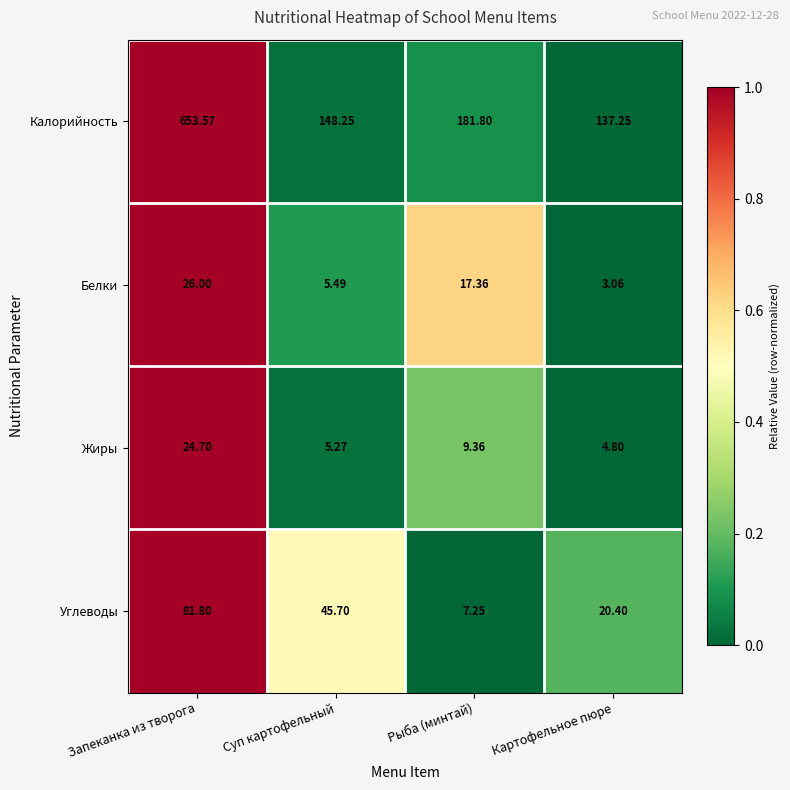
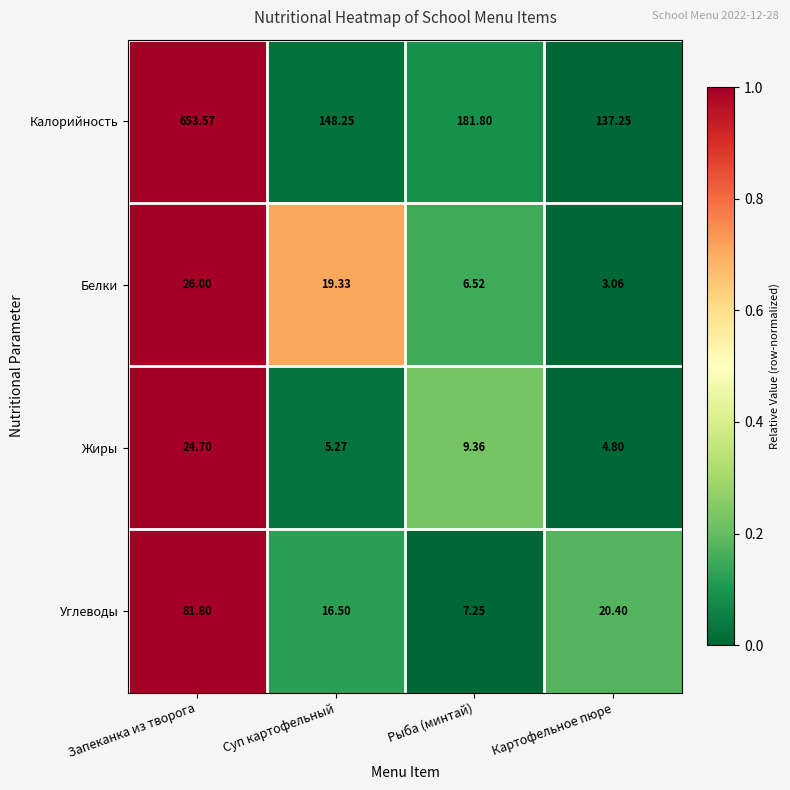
  {
    "Калорийность": {
      "Запеканка из творога": 653.57,
      "Суп картофельный": 148.25,
      "Рыба (минтай)": 181.80,
      "Картофельное пюре": 137.25
    },
    "Белки": {
      "Запеканка из творога": 26.00,
-     "Суп картофельный": 5.49,
-     "Рыба (минтай)": 17.36,
+     "Суп картофельный": 19.33,
+     "Рыба (минтай)": 6.52,
      "Картофельное пюре": 3.06
    },
    "Жиры": {
      "Запеканка из творога": 24.70,
      "Суп картофельный": 5.27,
      "Рыба (минтай)": 9.36,
      "Картофельное пюре": 4.80
    },
    "Углеводы": {
      "Запеканка из творога": 81.80,
-     "Суп картофельный": 45.70,
+     "Суп картофельный": 16.50,
      "Рыба (минтай)": 7.25,
      "Картофельное пюре": 20.40
    }
  }
